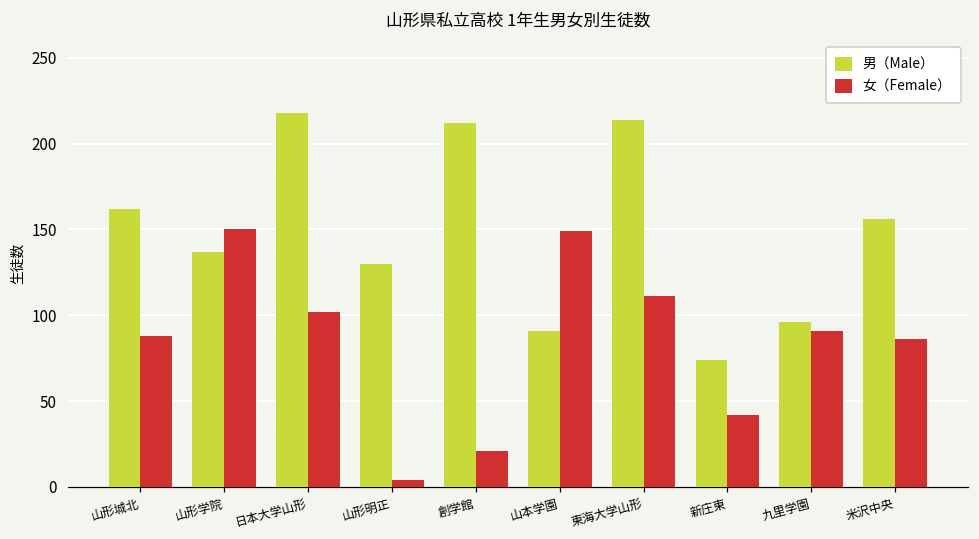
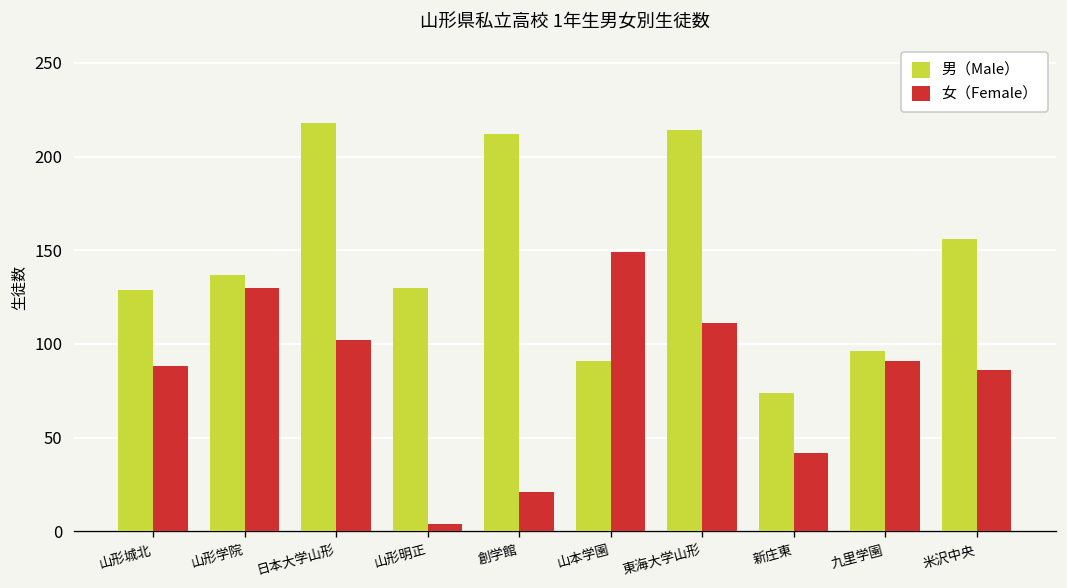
  {
    "男（Male）": {
-     "山形城北": 162,
+     "山形城北": 129,
      "山形学院": 137,
      "日本大学山形": 218,
      "山形明正": 130,
      "創学館": 212,
      "山本学園": 91,
      "東海大学山形": 214,
      "新庄東": 74,
      "九里学園": 96,
      "米沢中央": 156
    },
    "女（Female）": {
      "山形城北": 88,
-     "山形学院": 150,
+     "山形学院": 130,
      "日本大学山形": 102,
      "山形明正": 4,
      "創学館": 21,
      "山本学園": 149,
      "東海大学山形": 111,
      "新庄東": 42,
      "九里学園": 91,
      "米沢中央": 86
    }
  }
